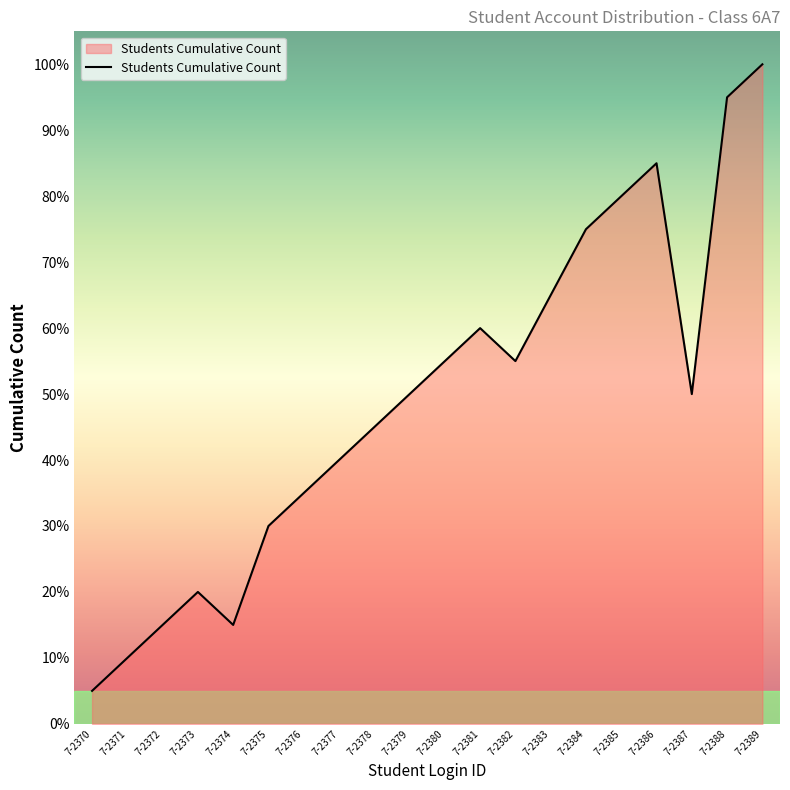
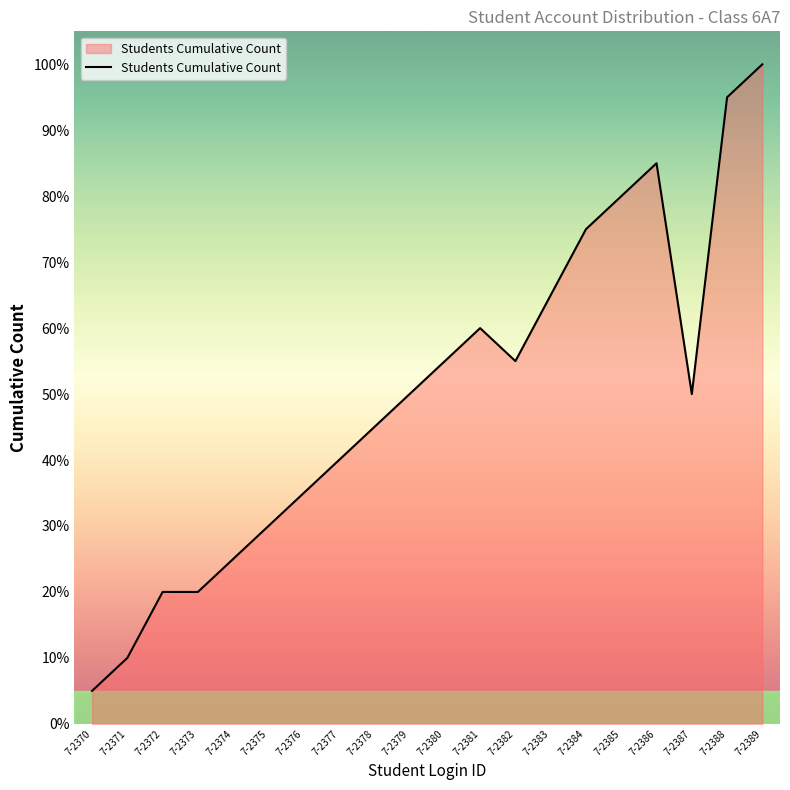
  {
    "7-2371": "10%",
-   "7-2372": "15%",
+   "7-2372": "20%",
    "7-2373": "20%",
-   "7-2374": "15%",
+   "7-2374": "25%",
    "7-2375": "30%",
    "7-2376": "35%",
    "7-2377": "40%",
    "7-2378": "45%",
    "7-2379": "50%",
    "7-2380": "55%",
    "7-2381": "60%",
    "7-2382": "55%",
    "7-2383": "65%",
    "7-2384": "75%",
    "7-2385": "80%",
    "7-2386": "85%",
    "7-2387": "50%",
    "7-2388": "95%",
    "7-2389": "100%"
  }
